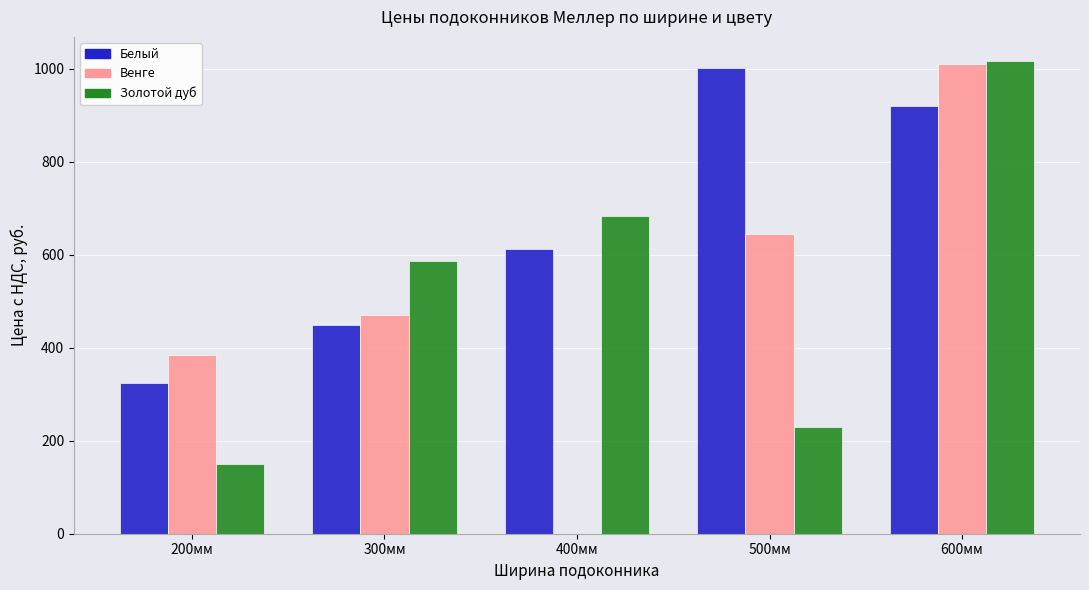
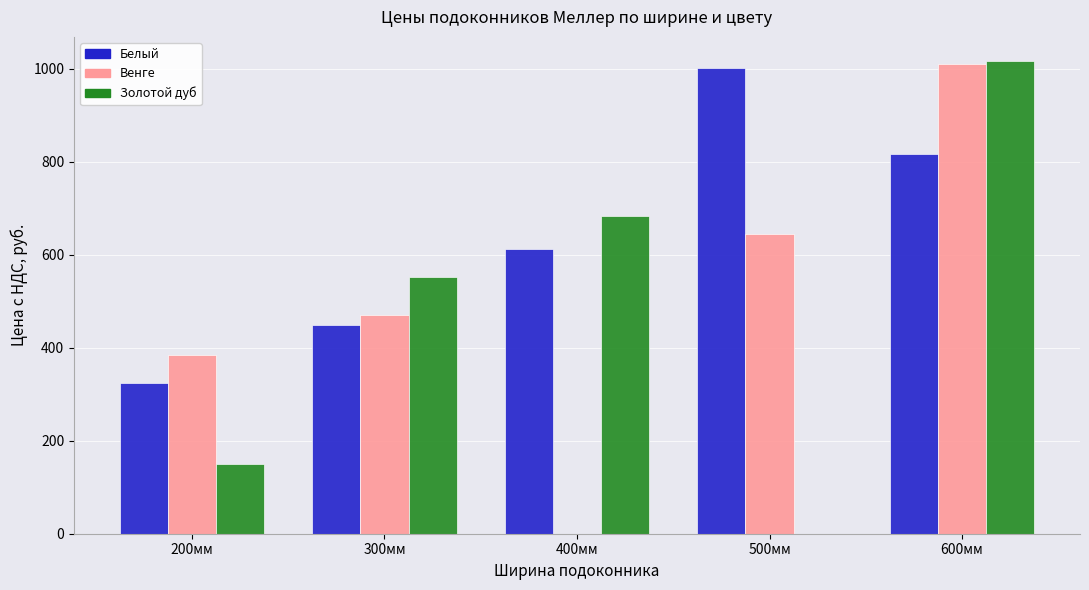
  {
    "Белый": {
      "200мм": 330,
      "300мм": 450,
      "400мм": 610,
      "500мм": 1000,
-     "600мм": 920
+     "600мм": 820
    },
    "Венге": {
      "200мм": 390,
      "300мм": 470,
      "400мм": 0,
      "500мм": 650,
      "600мм": 1010
    },
    "Золотой дуб": {
      "200мм": 150,
-     "300мм": 590,
+     "300мм": 550,
      "400мм": 680,
-     "500мм": 230,
+     "500мм": 0,
      "600мм": 1020
    }
  }
